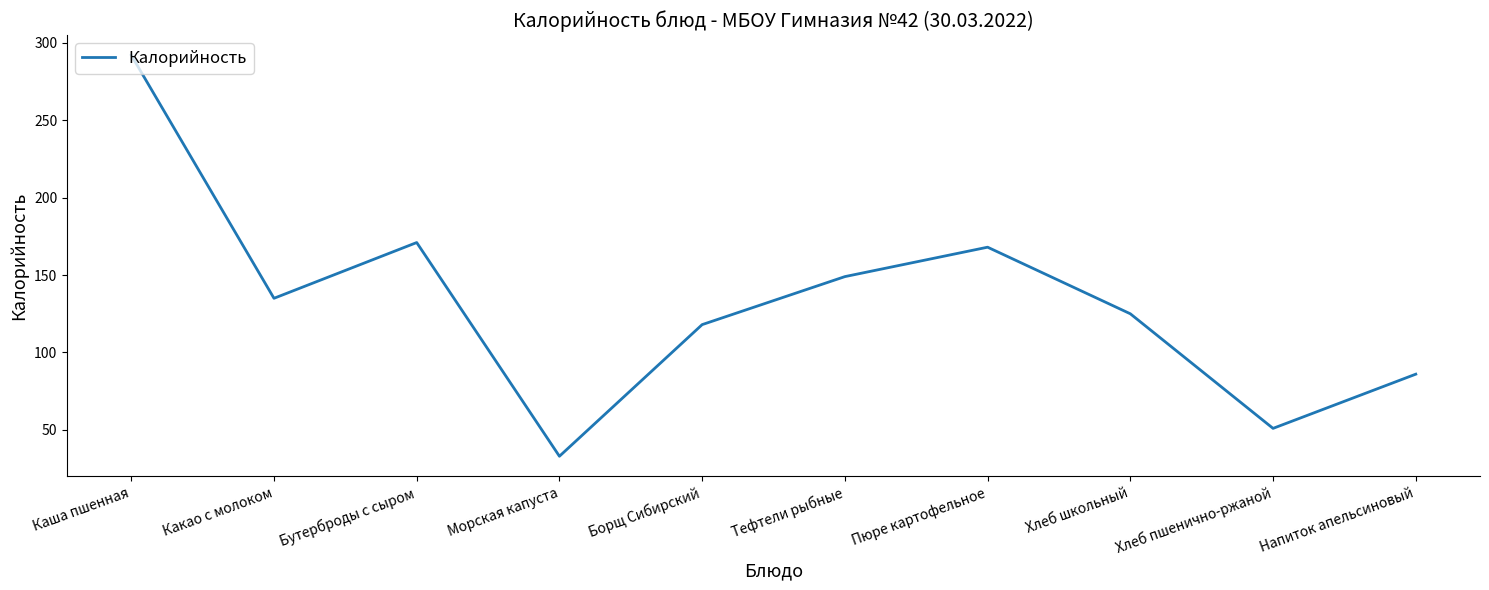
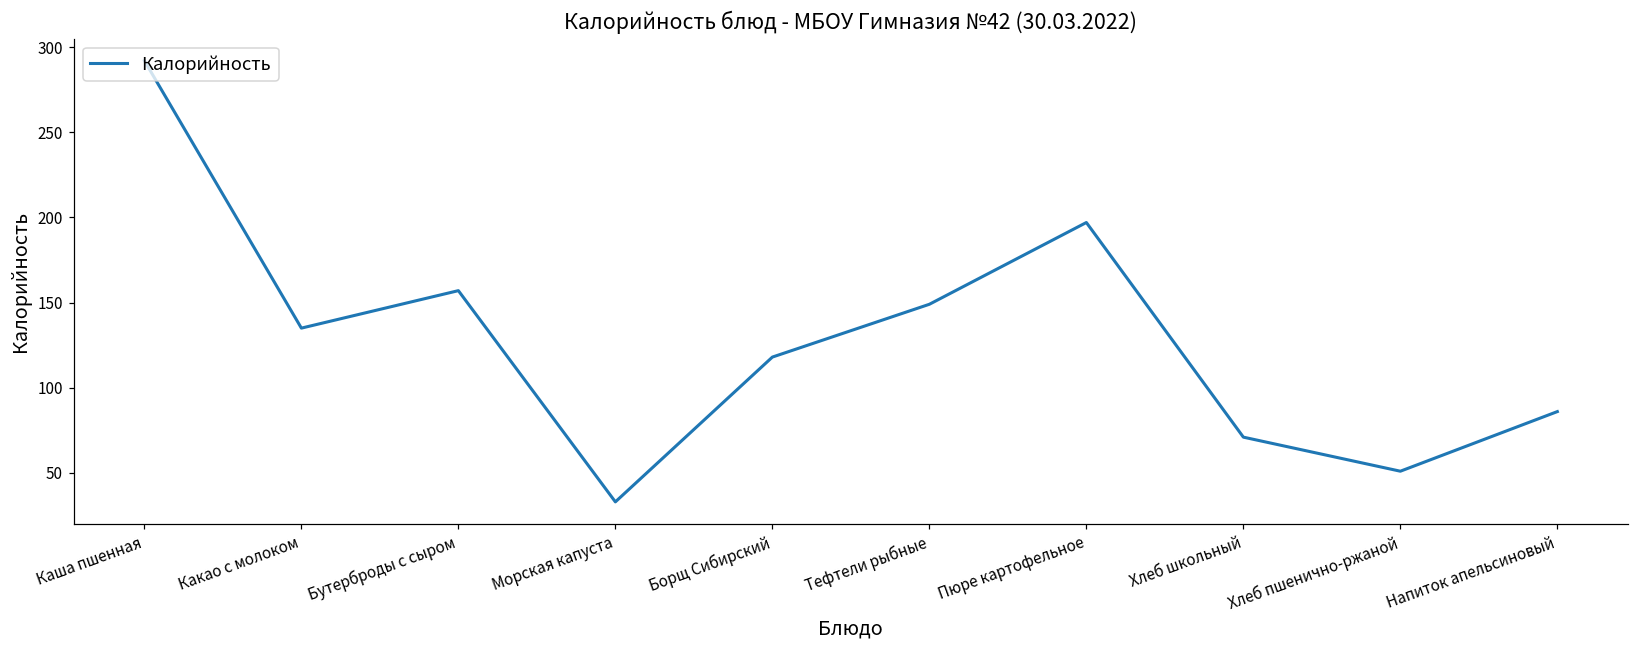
  {
    "Какао с молоком": 135,
-   "Бутерброды с сыром": 171,
+   "Бутерброды с сыром": 157,
    "Морская капуста": 33,
    "Борщ Сибирский": 118,
    "Тефтели рыбные": 149,
-   "Пюре картофельное": 168,
-   "Хлеб школьный": 125,
+   "Пюре картофельное": 197,
+   "Хлеб школьный": 71,
    "Хлеб пшенично-ржаной": 51,
    "Напиток апельсиновый": 86
  }
